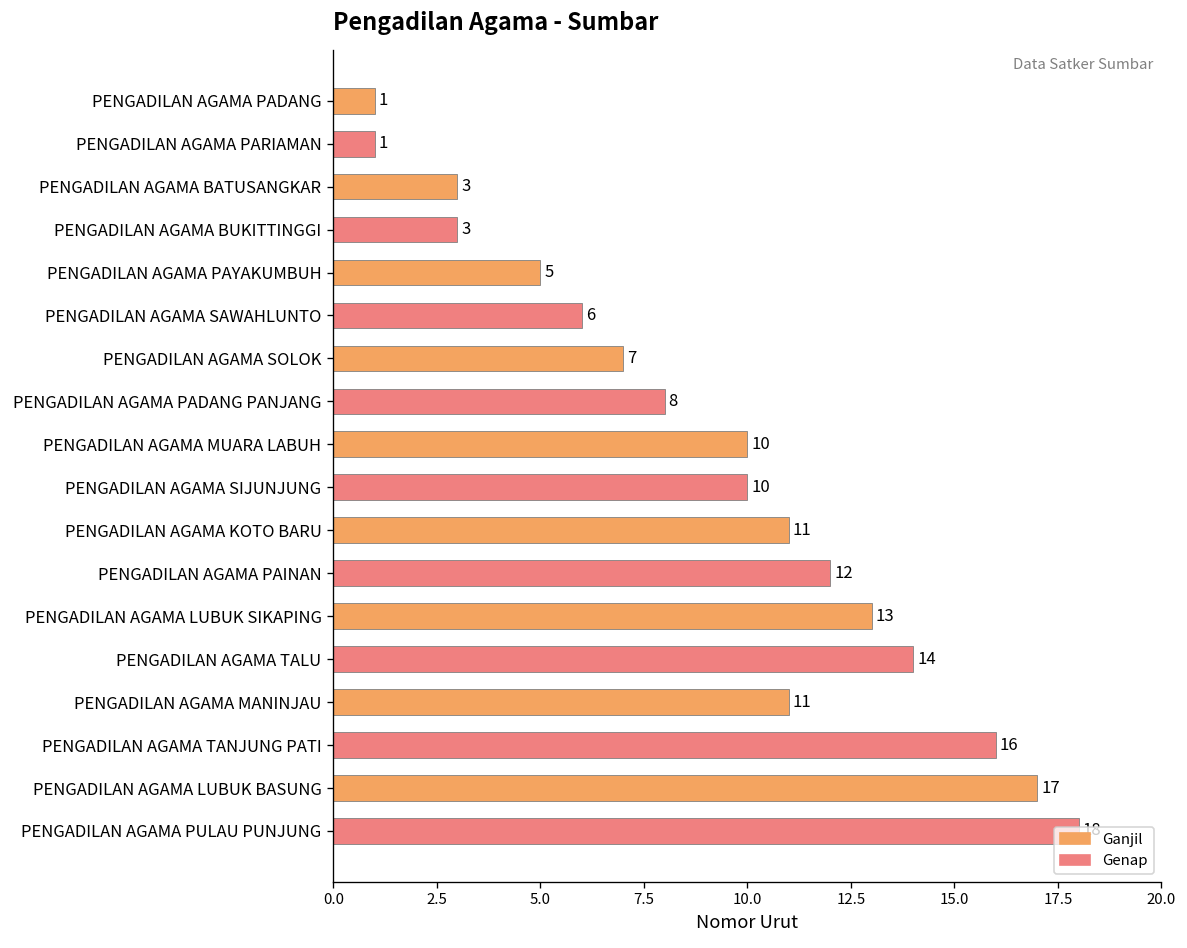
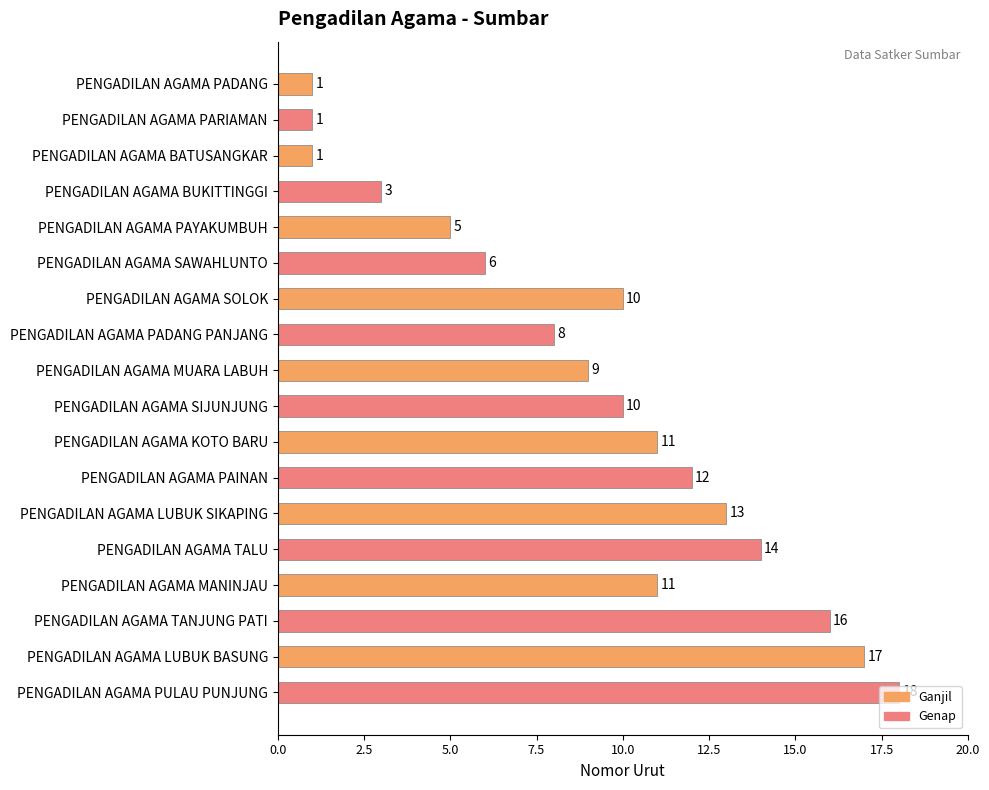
  {
    "PENGADILAN AGAMA PADANG": 1,
    "PENGADILAN AGAMA PARIAMAN": 1,
-   "PENGADILAN AGAMA BATUSANGKAR": 3,
+   "PENGADILAN AGAMA BATUSANGKAR": 1,
    "PENGADILAN AGAMA BUKITTINGGI": 3,
    "PENGADILAN AGAMA PAYAKUMBUH": 5,
    "PENGADILAN AGAMA SAWAHLUNTO": 6,
-   "PENGADILAN AGAMA SOLOK": 7,
+   "PENGADILAN AGAMA SOLOK": 10,
    "PENGADILAN AGAMA PADANG PANJANG": 8,
-   "PENGADILAN AGAMA MUARA LABUH": 10,
+   "PENGADILAN AGAMA MUARA LABUH": 9,
    "PENGADILAN AGAMA SIJUNJUNG": 10,
    "PENGADILAN AGAMA KOTO BARU": 11,
    "PENGADILAN AGAMA PAINAN": 12,
    "PENGADILAN AGAMA LUBUK SIKAPING": 13,
    "PENGADILAN AGAMA TALU": 14,
    "PENGADILAN AGAMA MANINJAU": 11,
    "PENGADILAN AGAMA TANJUNG PATI": 16,
    "PENGADILAN AGAMA LUBUK BASUNG": 17
  }
